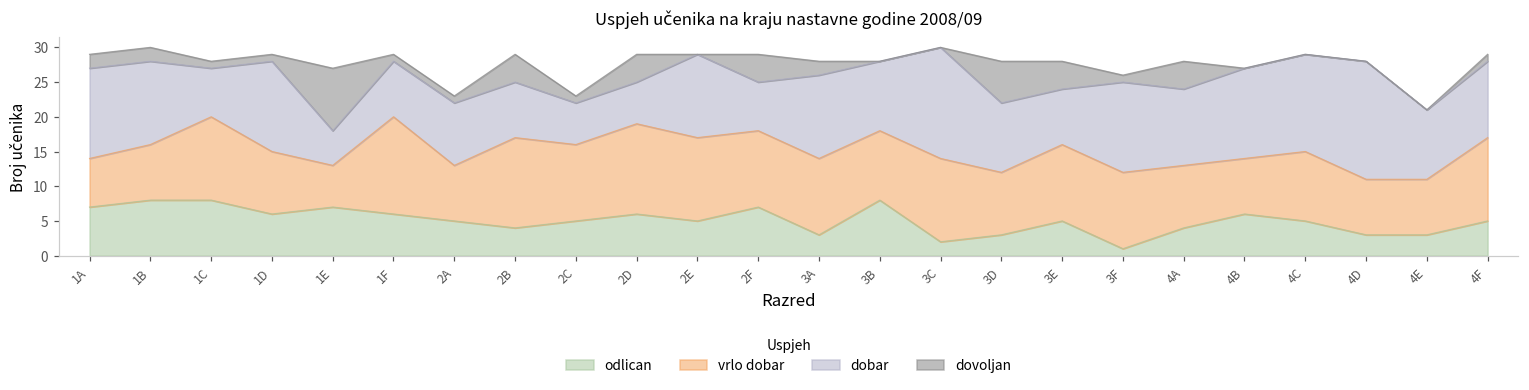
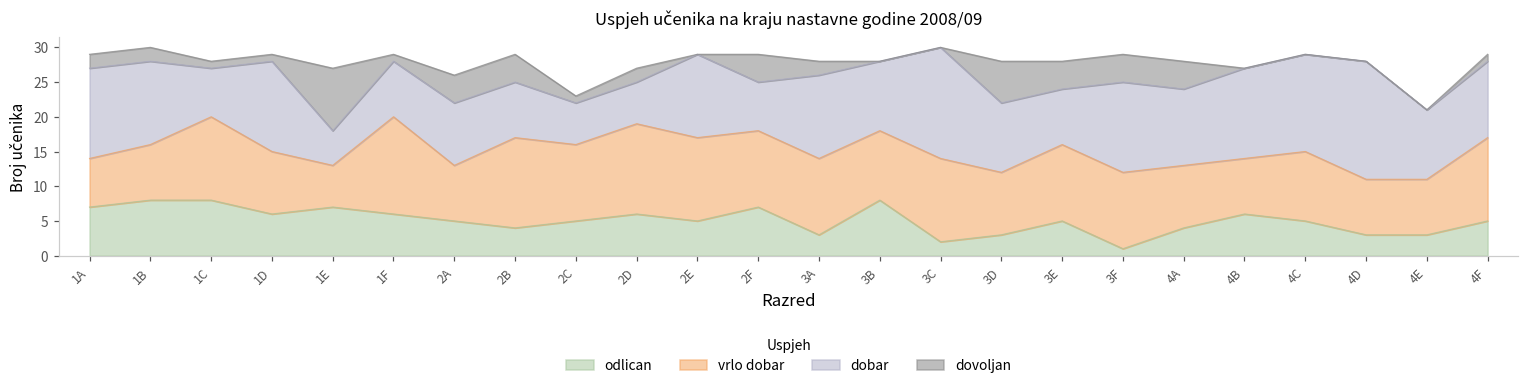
  {
    "dovoljan": {
      "1A": 2,
      "1B": 2,
      "1C": 1,
      "1D": 1,
      "1E": 9,
      "1F": 1,
-     "2A": 1,
+     "2A": 4,
      "2B": 4,
      "2C": 1,
-     "2D": 4,
+     "2D": 2,
      "2F": 4,
      "3A": 2,
      "3D": 6,
      "3E": 4,
-     "3F": 1,
+     "3F": 4,
      "4A": 4,
      "4F": 1
    }
  }
